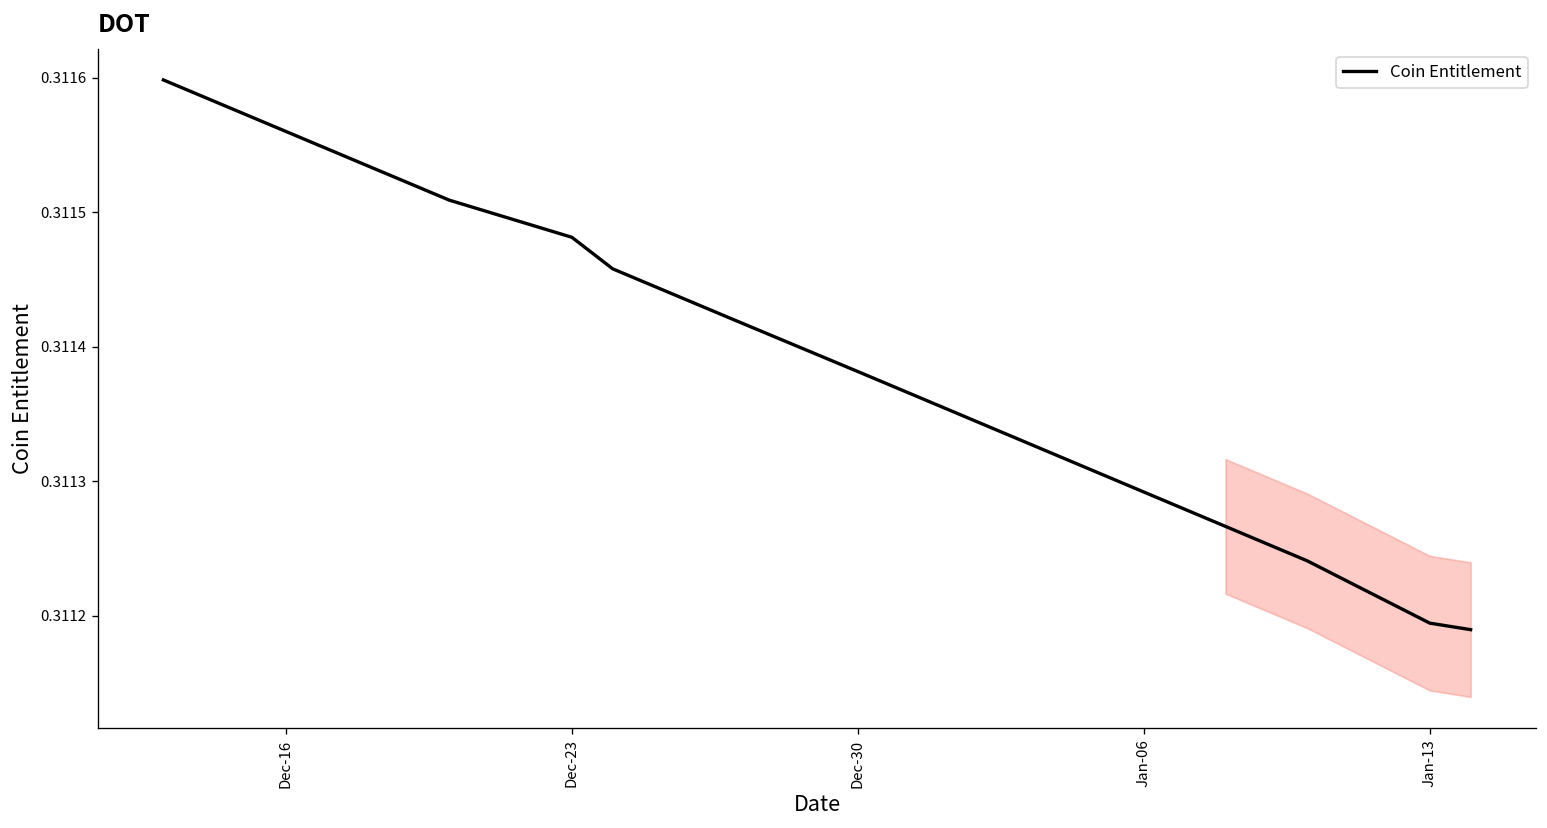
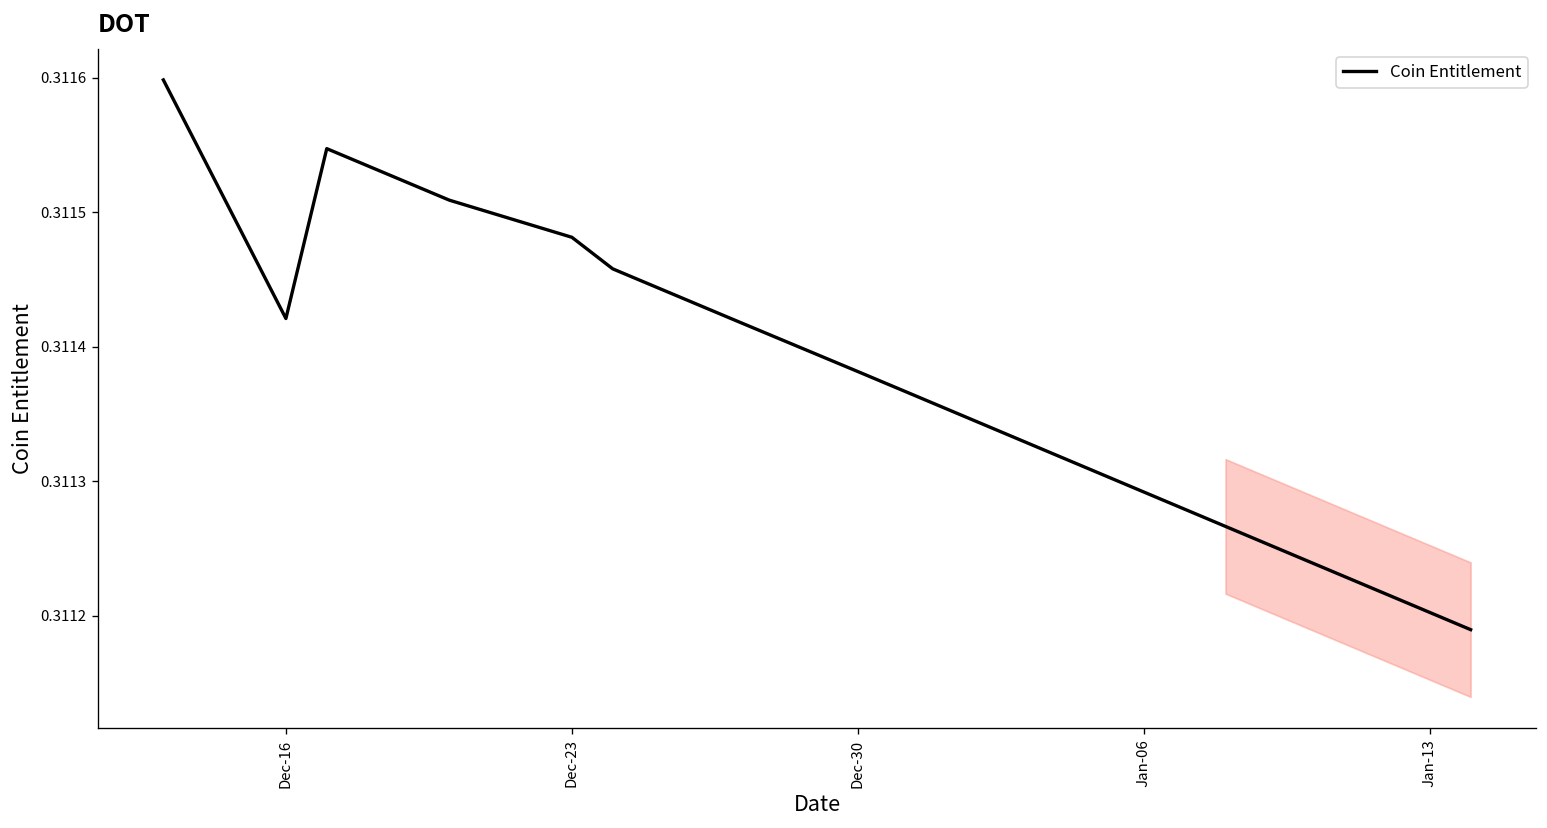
  {
    "Coin Entitlement": {
-     "Dec-16": 0.311560,
+     "Dec-16": 0.311421,
      "Dec-23": 0.311481,
      "Dec-30": 0.311382,
      "Jan-06": 0.311292,
-     "Jan-13": 0.311195
+     "Jan-13": 0.311203
    }
  }
